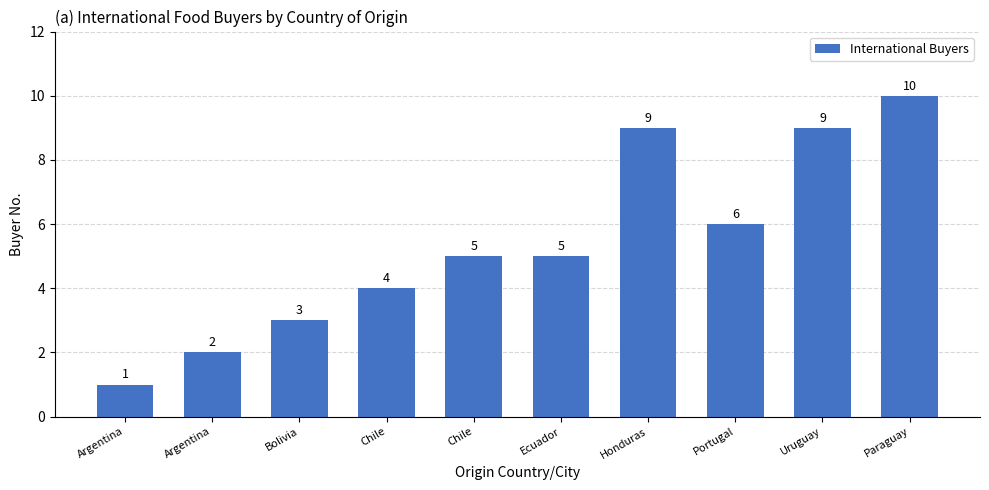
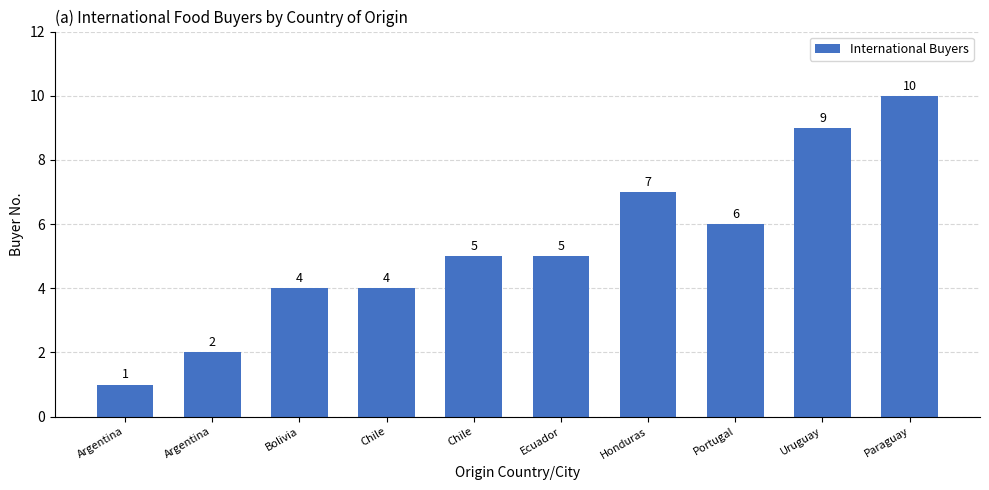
  {
-   "Bolivia": 3,
+   "Bolivia": 4,
    "Ecuador": 5,
-   "Honduras": 9,
+   "Honduras": 7,
    "Portugal": 6,
    "Uruguay": 9,
    "Paraguay": 10
  }
